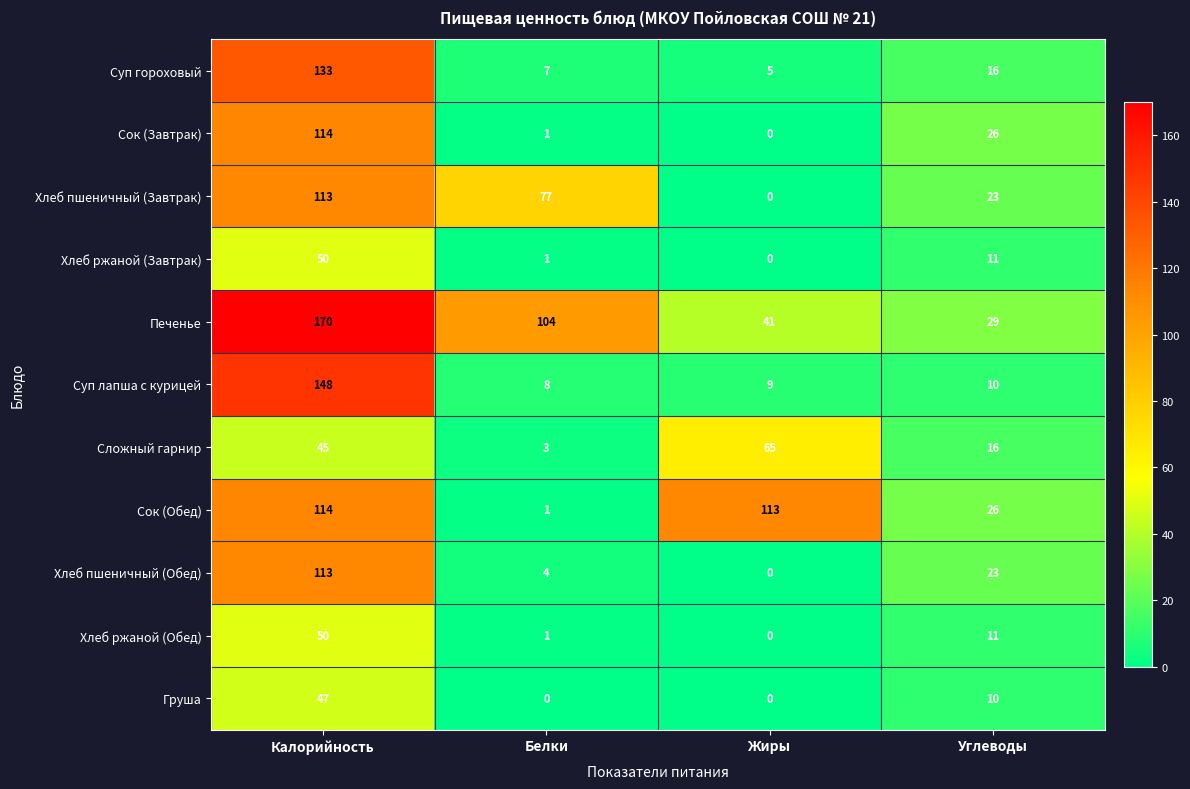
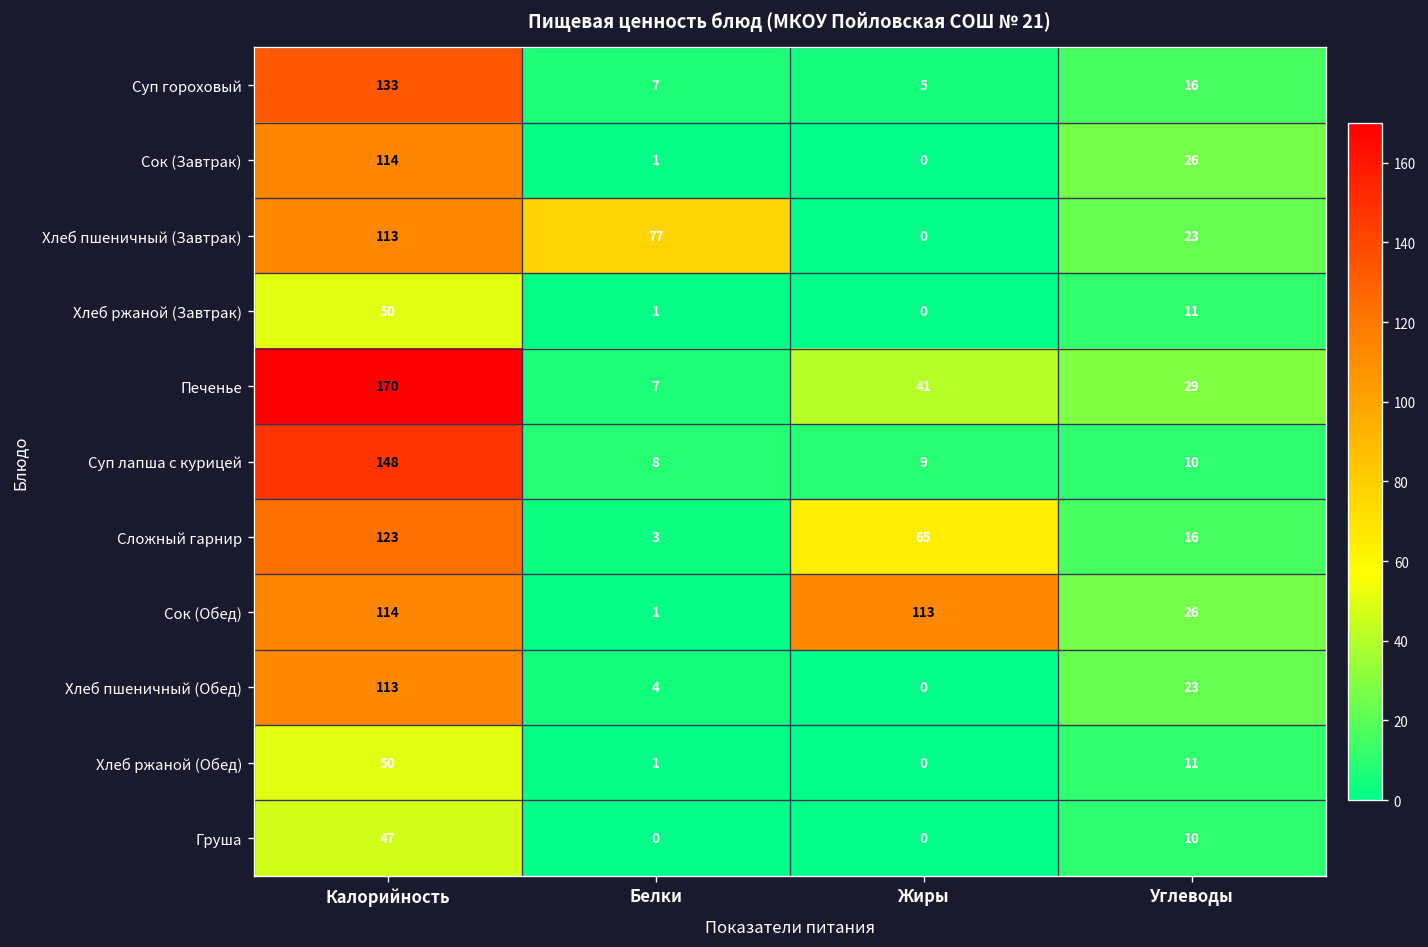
  {
    "Суп гороховый": {
      "Калорийность": 133,
      "Белки": 7,
      "Жиры": 5,
      "Углеводы": 16
    },
    "Сок (Завтрак)": {
      "Калорийность": 114,
      "Белки": 1,
      "Жиры": 0,
      "Углеводы": 26
    },
    "Хлеб пшеничный (Завтрак)": {
      "Калорийность": 113,
      "Белки": 77,
      "Жиры": 0,
      "Углеводы": 23
    },
    "Хлеб ржаной (Завтрак)": {
      "Калорийность": 50,
      "Белки": 1,
      "Жиры": 0,
      "Углеводы": 11
    },
    "Печенье": {
      "Калорийность": 170,
-     "Белки": 104,
+     "Белки": 7,
      "Жиры": 41,
      "Углеводы": 29
    },
    "Суп лапша с курицей": {
      "Калорийность": 148,
      "Белки": 8,
      "Жиры": 9,
      "Углеводы": 10
    },
    "Сложный гарнир": {
-     "Калорийность": 45,
+     "Калорийность": 123,
      "Белки": 3,
      "Жиры": 65,
      "Углеводы": 16
    },
    "Сок (Обед)": {
      "Калорийность": 114,
      "Белки": 1,
      "Жиры": 113,
      "Углеводы": 26
    },
    "Хлеб пшеничный (Обед)": {
      "Калорийность": 113,
      "Белки": 4,
      "Жиры": 0,
      "Углеводы": 23
    },
    "Хлеб ржаной (Обед)": {
      "Калорийность": 50,
      "Белки": 1,
      "Жиры": 0,
      "Углеводы": 11
    },
    "Груша": {
      "Калорийность": 47,
      "Белки": 0,
      "Жиры": 0,
      "Углеводы": 10
    }
  }
